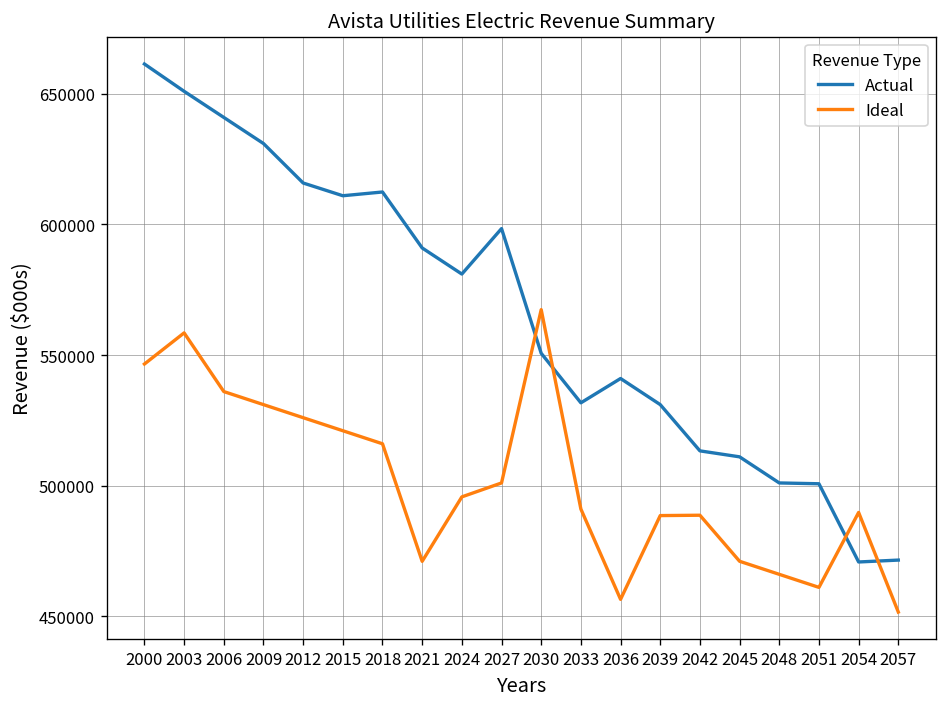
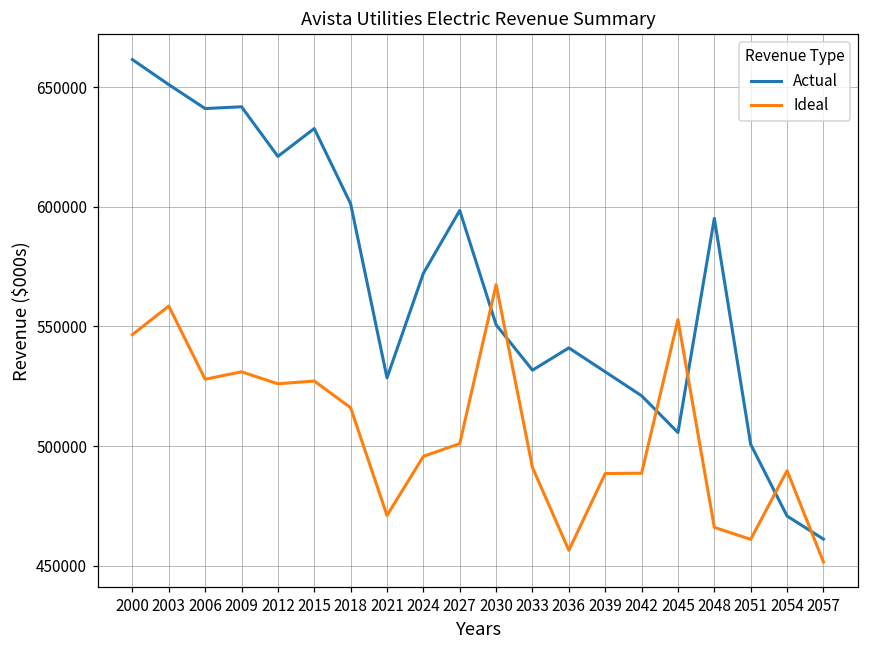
  {
    "Actual": {
      "2000": 661000,
      "2003": 651000,
      "2006": 641000,
-     "2009": 631000,
-     "2012": 616000,
-     "2015": 611000,
-     "2018": 612000,
-     "2021": 591000,
-     "2024": 581000,
+     "2009": 642000,
+     "2012": 621000,
+     "2015": 633000,
+     "2018": 601000,
+     "2021": 528000,
+     "2024": 572000,
      "2027": 598000,
      "2030": 551000,
      "2033": 532000,
      "2036": 541000,
      "2039": 531000,
-     "2042": 513000,
-     "2045": 511000,
-     "2048": 501000,
+     "2042": 521000,
+     "2045": 506000,
+     "2048": 595000,
      "2051": 501000,
      "2054": 471000,
-     "2057": 471000
+     "2057": 461000
    },
    "Ideal": {
      "2000": 547000,
      "2003": 558000,
-     "2006": 536000,
+     "2006": 528000,
      "2009": 531000,
      "2012": 526000,
-     "2015": 521000,
+     "2015": 527000,
      "2018": 516000,
      "2021": 471000,
      "2024": 496000,
      "2027": 501000,
      "2030": 567000,
      "2033": 491000,
      "2036": 456000,
      "2039": 489000,
      "2042": 489000,
-     "2045": 471000,
+     "2045": 553000,
      "2048": 466000,
      "2051": 461000,
      "2054": 490000,
      "2057": 452000
    }
  }
